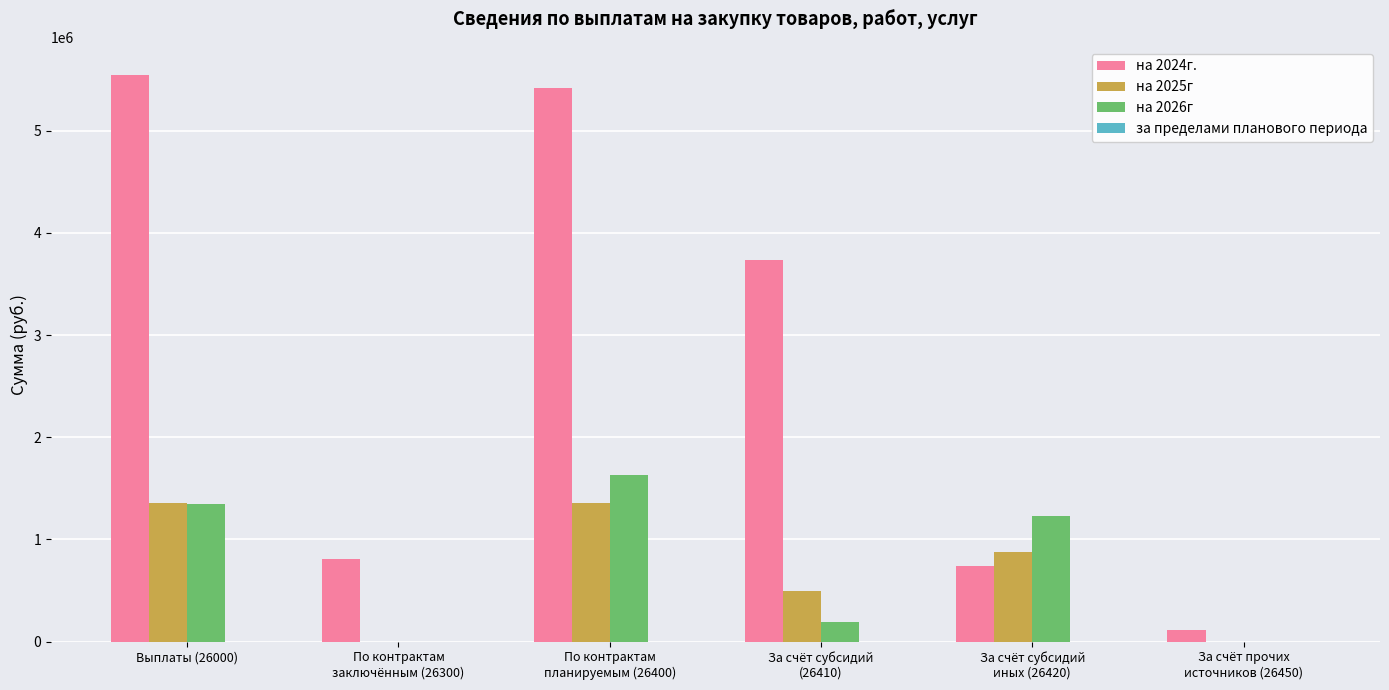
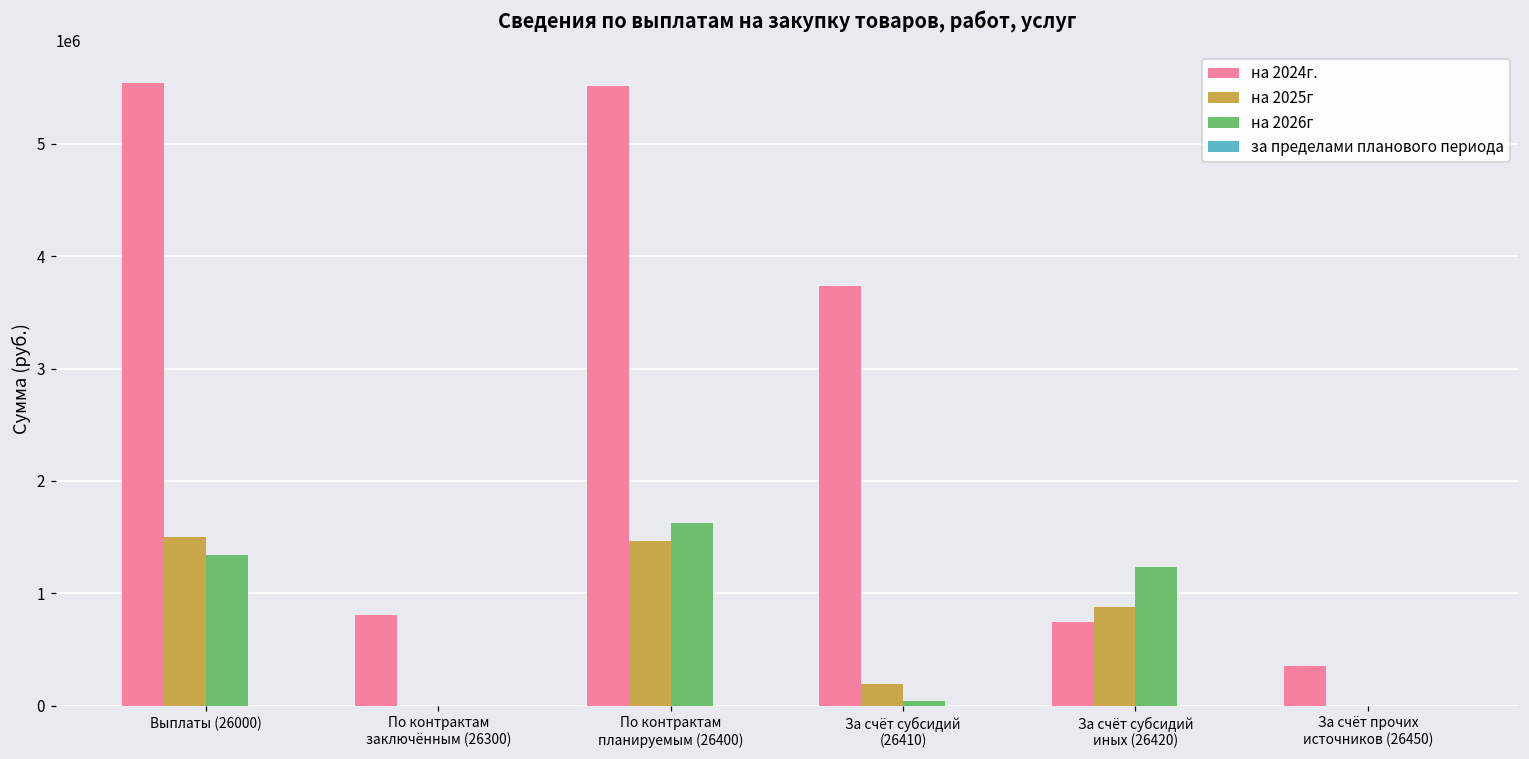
  {
    "на 2024г.": {
      "Выплаты (26000)": 5540000,
      "По контрактам заключённым (26300)": 810000,
-     "По контрактам планируемым (26400)": 5420000,
+     "По контрактам планируемым (26400)": 5520000,
      "За счёт субсидий (26410)": 3730000,
      "За счёт субсидий иных (26420)": 740000,
-     "За счёт прочих источников (26450)": 110000
+     "За счёт прочих источников (26450)": 360000
    },
    "на 2025г": {
-     "Выплаты (26000)": 1350000,
+     "Выплаты (26000)": 1500000,
      "По контрактам заключённым (26300)": 0,
-     "По контрактам планируемым (26400)": 1350000,
-     "За счёт субсидий (26410)": 500000,
+     "По контрактам планируемым (26400)": 1470000,
+     "За счёт субсидий (26410)": 190000,
      "За счёт субсидий иных (26420)": 870000,
      "За счёт прочих источников (26450)": 0
    },
    "на 2026г": {
      "Выплаты (26000)": 1340000,
      "По контрактам заключённым (26300)": 0,
      "По контрактам планируемым (26400)": 1630000,
-     "За счёт субсидий (26410)": 190000,
+     "За счёт субсидий (26410)": 40000,
      "За счёт субсидий иных (26420)": 1230000,
      "За счёт прочих источников (26450)": 0
    },
    "за пределами планового периода": {
      "Выплаты (26000)": 0,
      "По контрактам заключённым (26300)": 0,
      "По контрактам планируемым (26400)": 0,
      "За счёт субсидий (26410)": 0,
      "За счёт субсидий иных (26420)": 0,
      "За счёт прочих источников (26450)": 0
    }
  }
